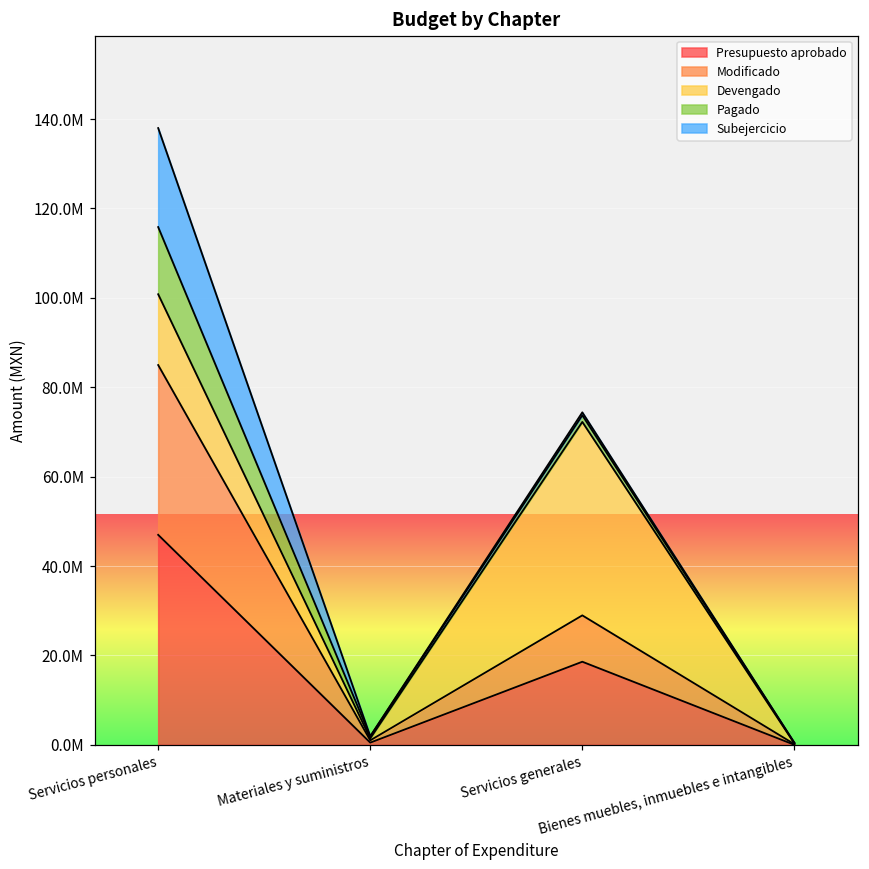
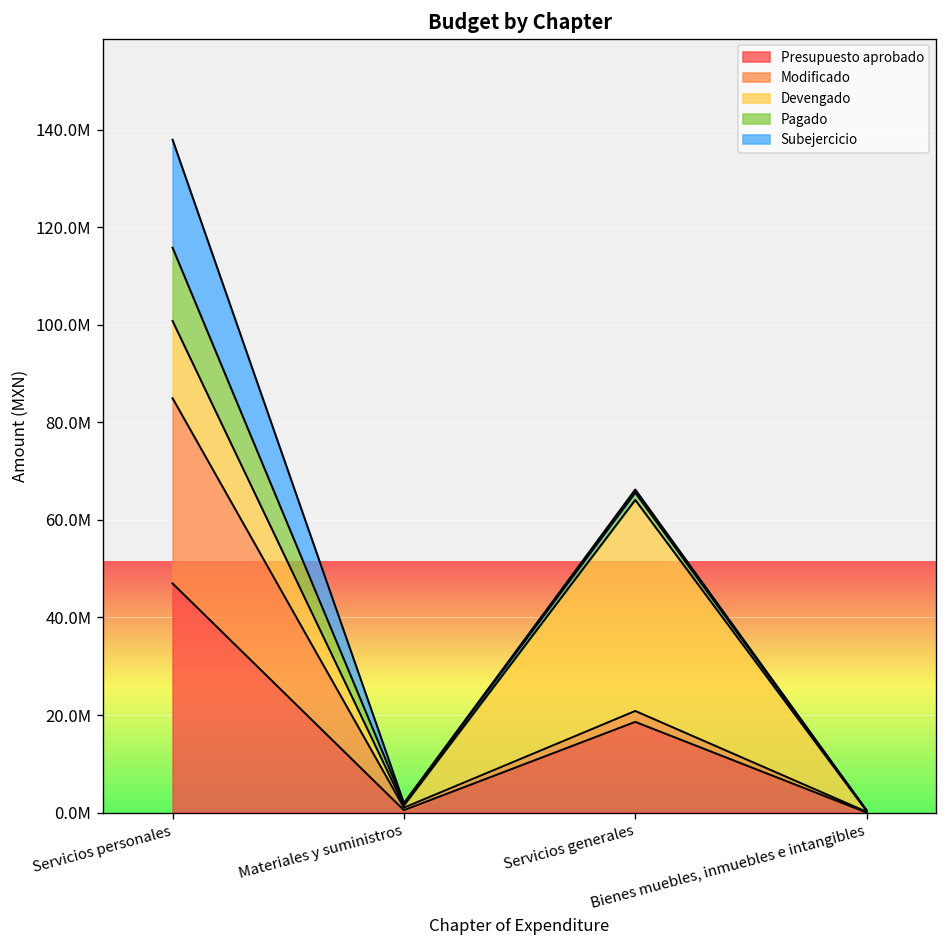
  {
    "Presupuesto aprobado": {
      "Servicios personales": 47000000,
      "Servicios generales": 19000000
    },
    "Modificado": {
      "Servicios personales": 38000000,
-     "Servicios generales": 10000000
+     "Servicios generales": 2000000
    },
    "Devengado": {
      "Servicios personales": 16000000,
      "Servicios generales": 43000000
    },
    "Pagado": {
      "Servicios personales": 15000000,
      "Servicios generales": 1000000
    },
    "Subejercicio": {
      "Servicios personales": 22000000,
      "Servicios generales": 1000000
    }
  }
